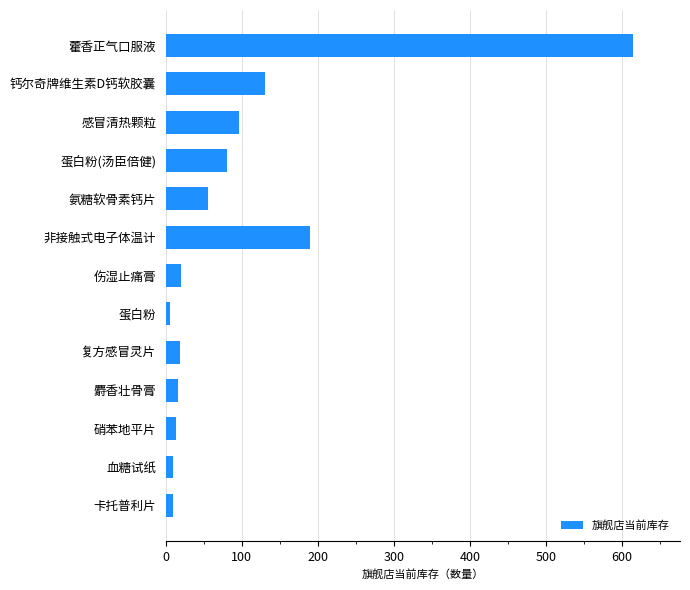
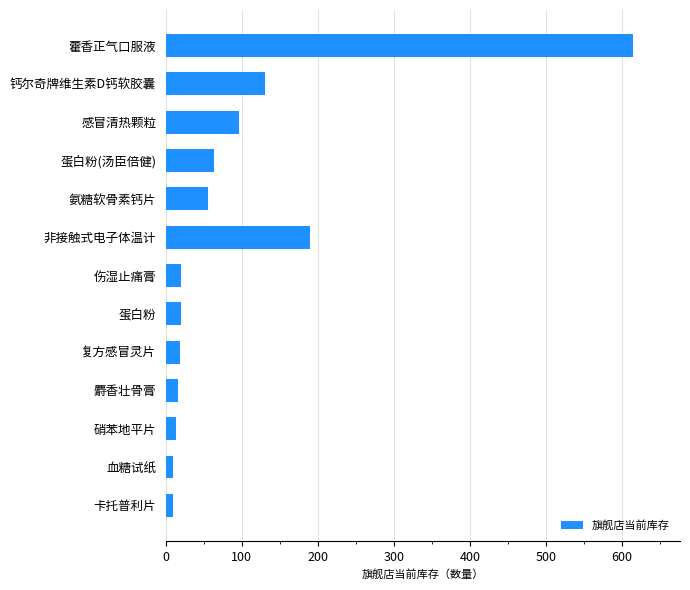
  {
    "藿香正气口服液": 620,
    "钙尔奇牌维生素D钙软胶囊": 130,
    "感冒清热颗粒": 100,
-   "蛋白粉(汤臣倍健)": 80,
+   "蛋白粉(汤臣倍健)": 60,
    "氨糖软骨素钙片": 60,
    "非接触式电子体温计": 190,
    "伤湿止痛膏": 20,
-   "蛋白粉": 10,
+   "蛋白粉": 20,
    "复方感冒灵片": 20,
    "麝香壮骨膏": 20,
    "硝苯地平片": 10,
    "血糖试纸": 10,
    "卡托普利片": 10
  }
